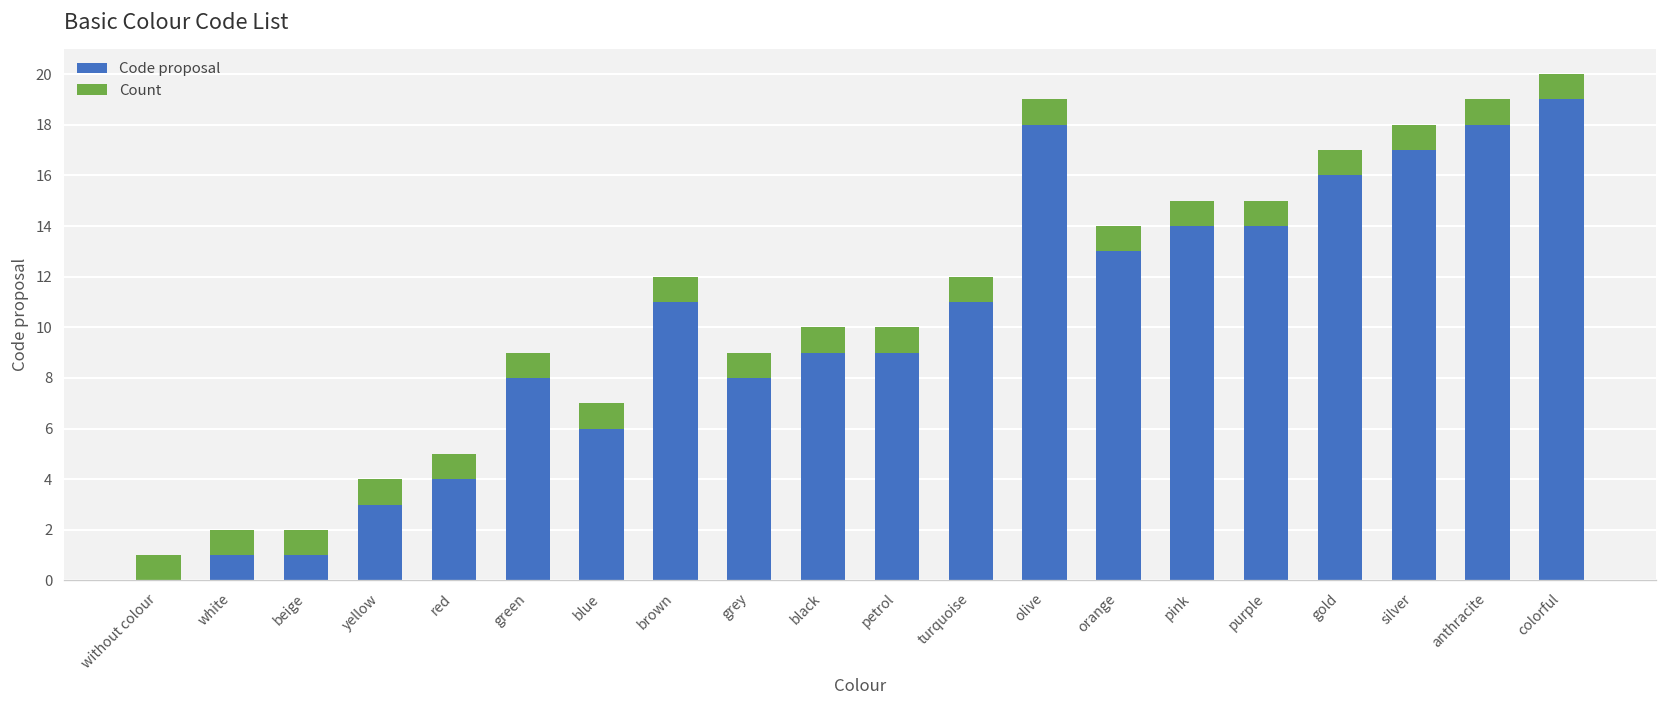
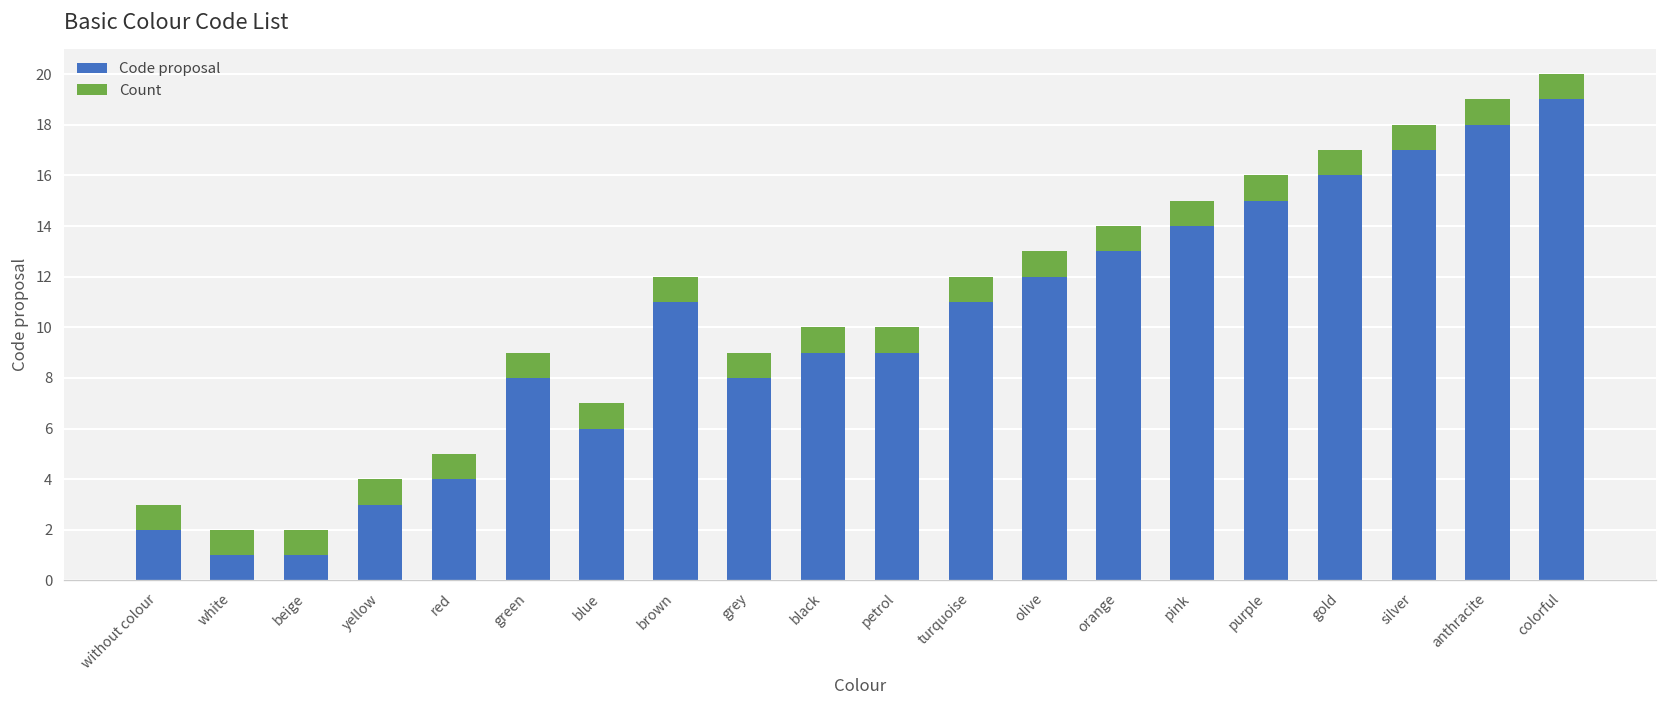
  {
    "Code proposal": {
-     "without colour": 0,
+     "without colour": 2,
      "white": 1,
      "beige": 1,
      "yellow": 3,
      "red": 4,
      "green": 8,
      "blue": 6,
      "brown": 11,
      "grey": 8,
      "black": 9,
      "petrol": 9,
      "turquoise": 11,
-     "olive": 18,
+     "olive": 12,
      "orange": 13,
      "pink": 14,
-     "purple": 14,
+     "purple": 15,
      "gold": 16,
      "silver": 17,
      "anthracite": 18,
      "colorful": 19
    },
    "Count": {
      "without colour": 1,
      "white": 1,
      "beige": 1,
      "yellow": 1,
      "red": 1,
      "green": 1,
      "blue": 1,
      "brown": 1,
      "grey": 1,
      "black": 1,
      "petrol": 1,
      "turquoise": 1,
      "olive": 1,
      "orange": 1,
      "pink": 1,
      "purple": 1,
      "gold": 1,
      "silver": 1,
      "anthracite": 1,
      "colorful": 1
    }
  }
